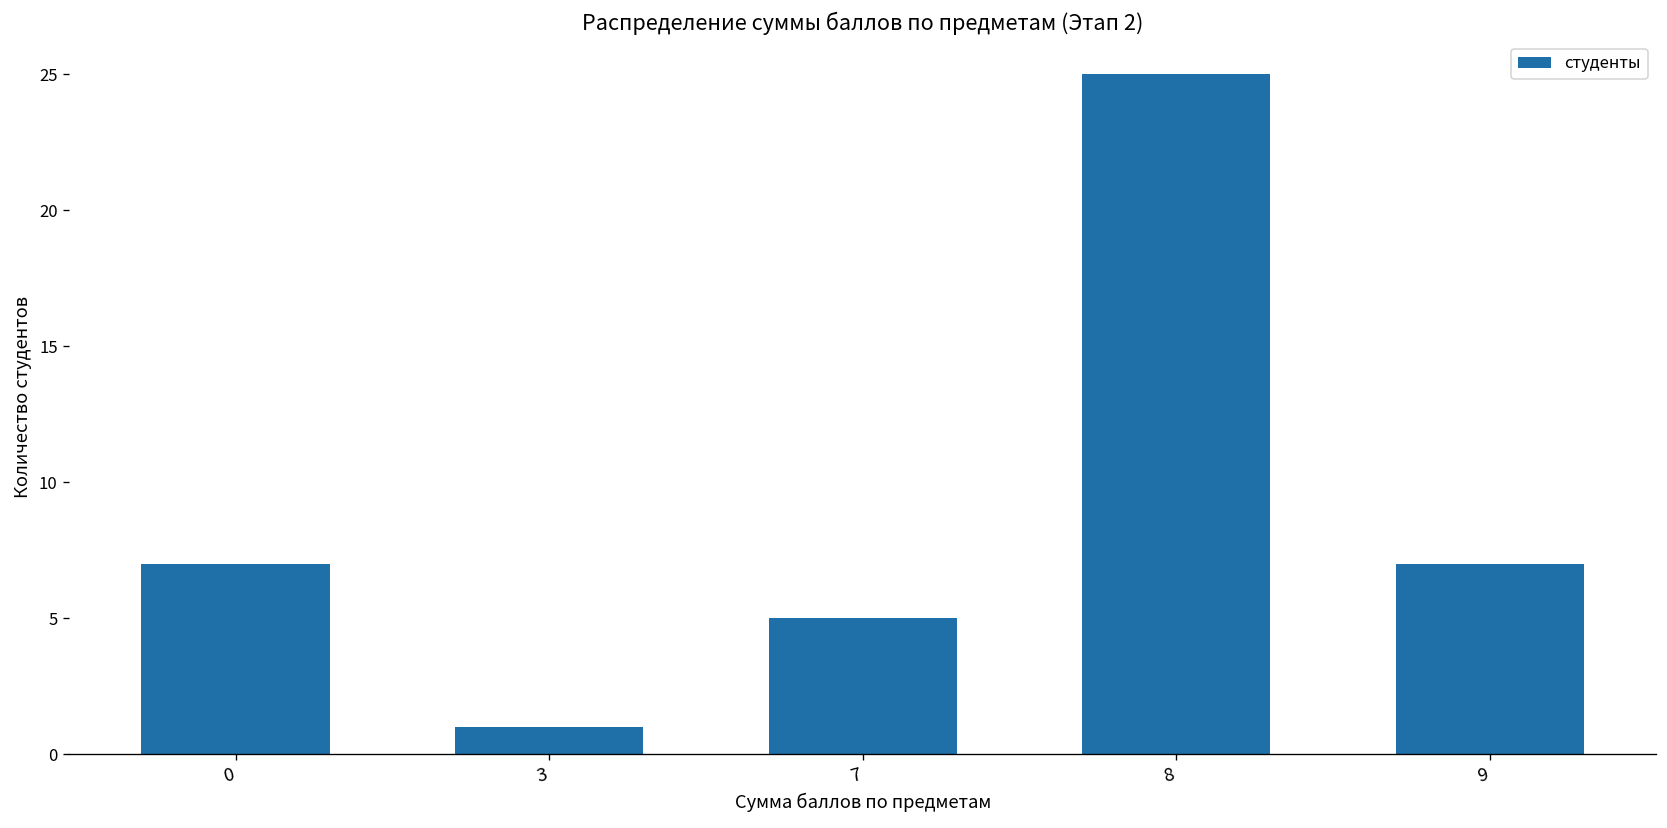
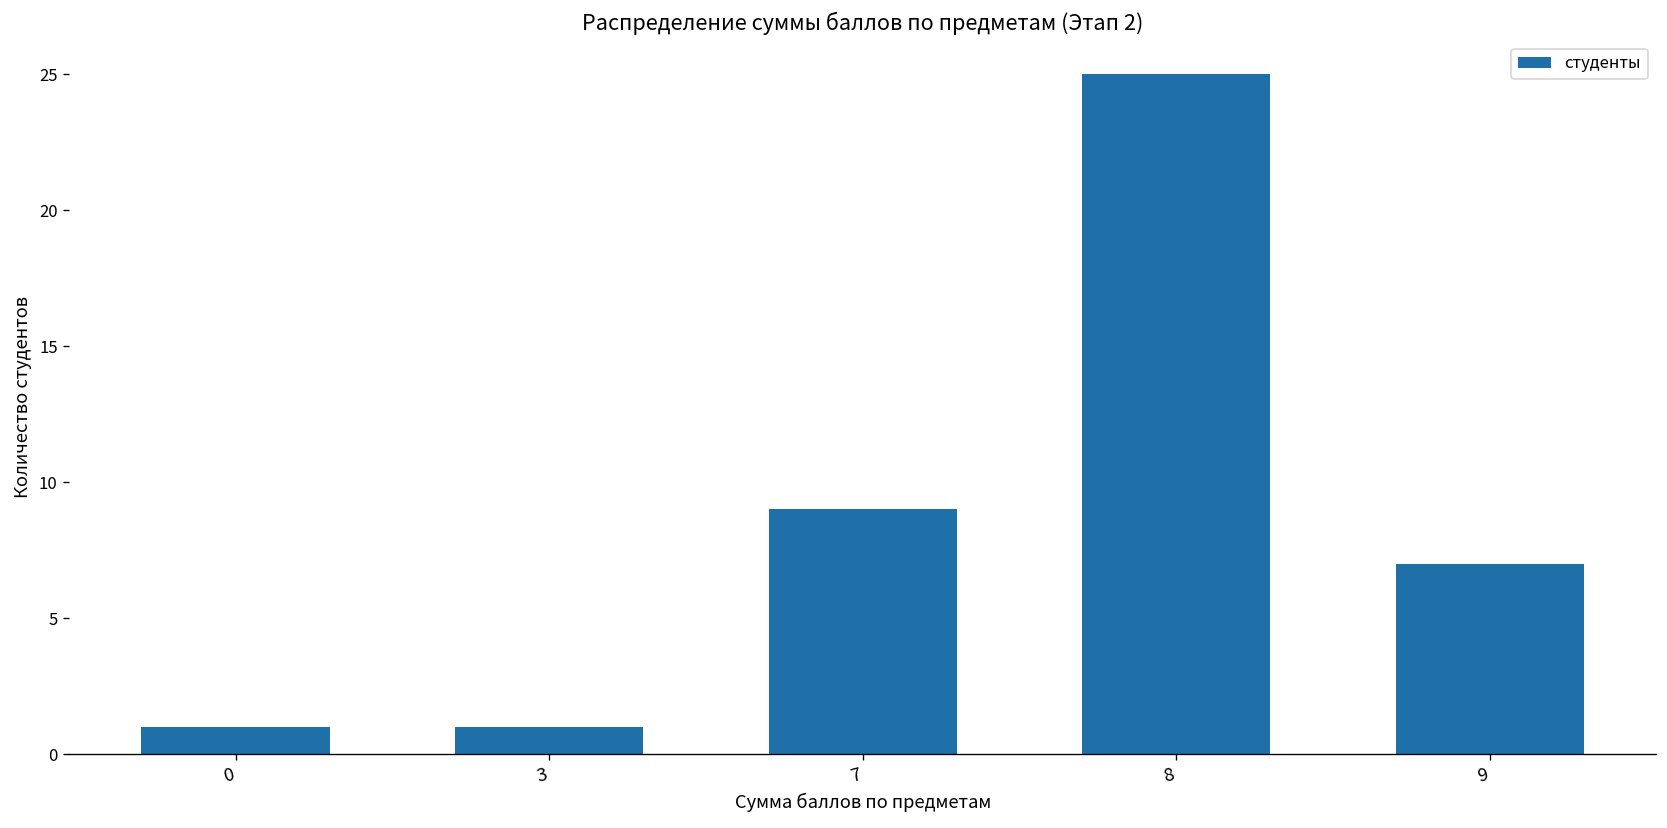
  {
-   "0": 7,
+   "0": 1,
    "3": 1,
-   "7": 5,
+   "7": 9,
    "8": 25,
    "9": 7
  }
